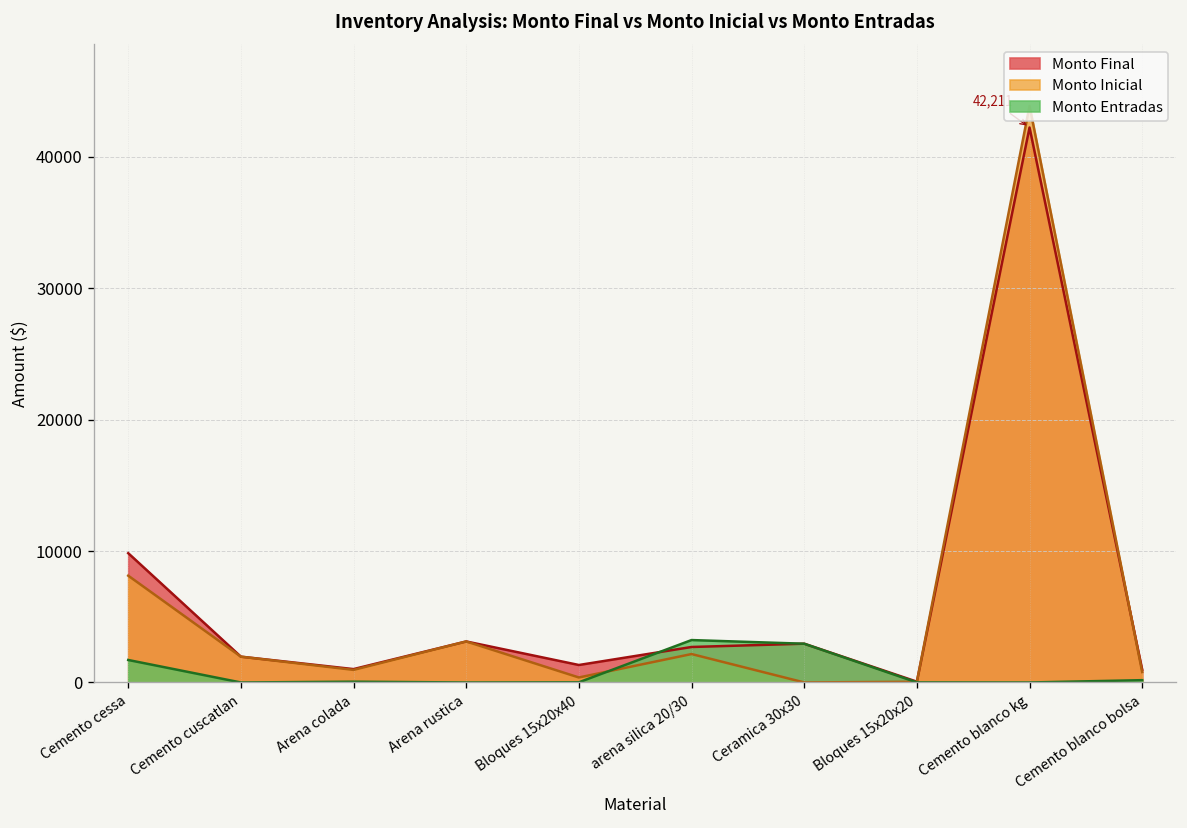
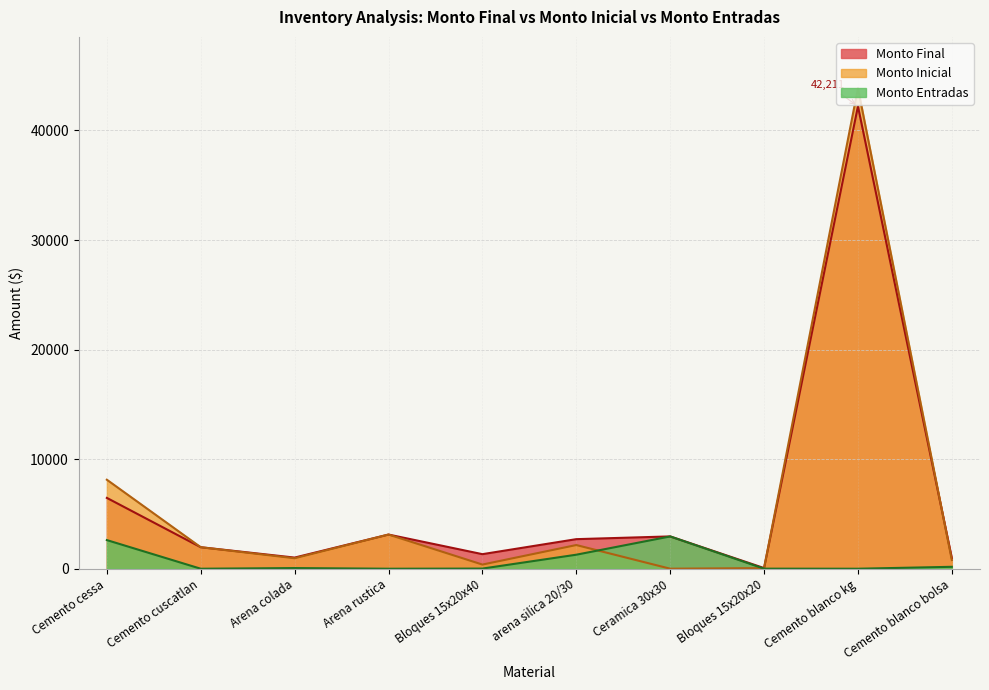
  {
    "Monto Final": {
-     "Cemento cessa": 9800,
+     "Cemento cessa": 6500,
      "Bloques 15x20x40": 1300,
      "arena silica 20/30": 2700
    },
    "Monto Inicial": {
      "Cemento cessa": 8100,
      "Bloques 15x20x40": 400,
      "arena silica 20/30": 2200,
      "Ceramica 30x30": 0
    },
    "Monto Entradas": {
-     "Cemento cessa": 1700,
+     "Cemento cessa": 2600,
      "Cemento cuscatlan": 0,
      "Arena colada": 100,
      "Arena rustica": 0,
      "Bloques 15x20x40": 0,
-     "arena silica 20/30": 3200,
+     "arena silica 20/30": 1300,
      "Cemento blanco kg": 0,
      "Cemento blanco bolsa": 200
    }
  }
